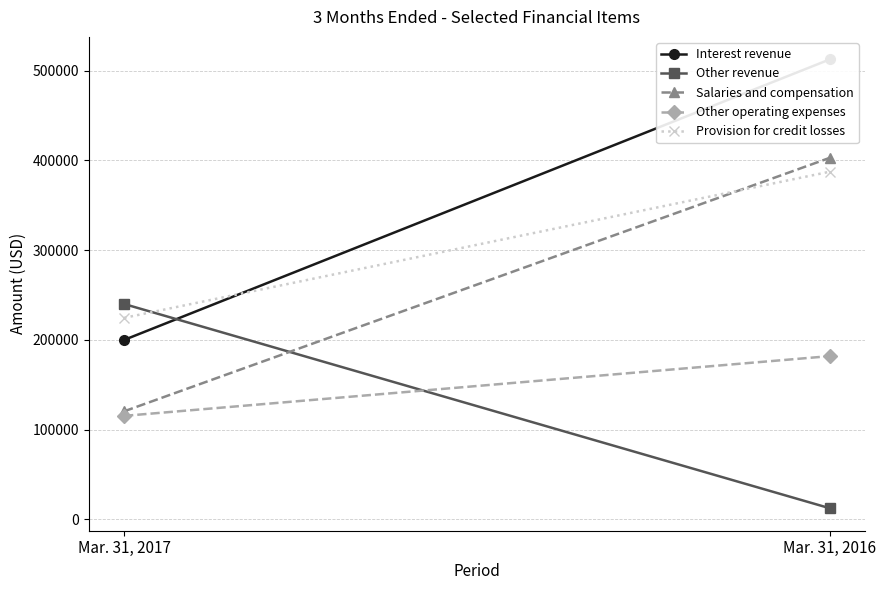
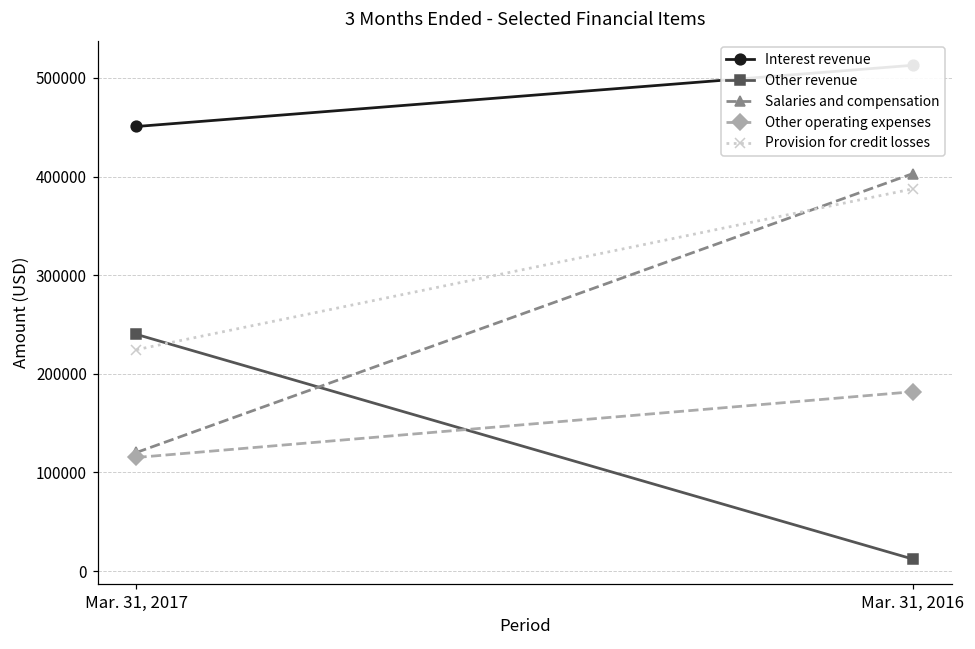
  {
    "Interest revenue": {
-     "Mar. 31, 2017": 200000
+     "Mar. 31, 2017": 450000
    },
    "Other revenue": {
      "Mar. 31, 2017": 240000,
      "Mar. 31, 2016": 10000
    }
  }
